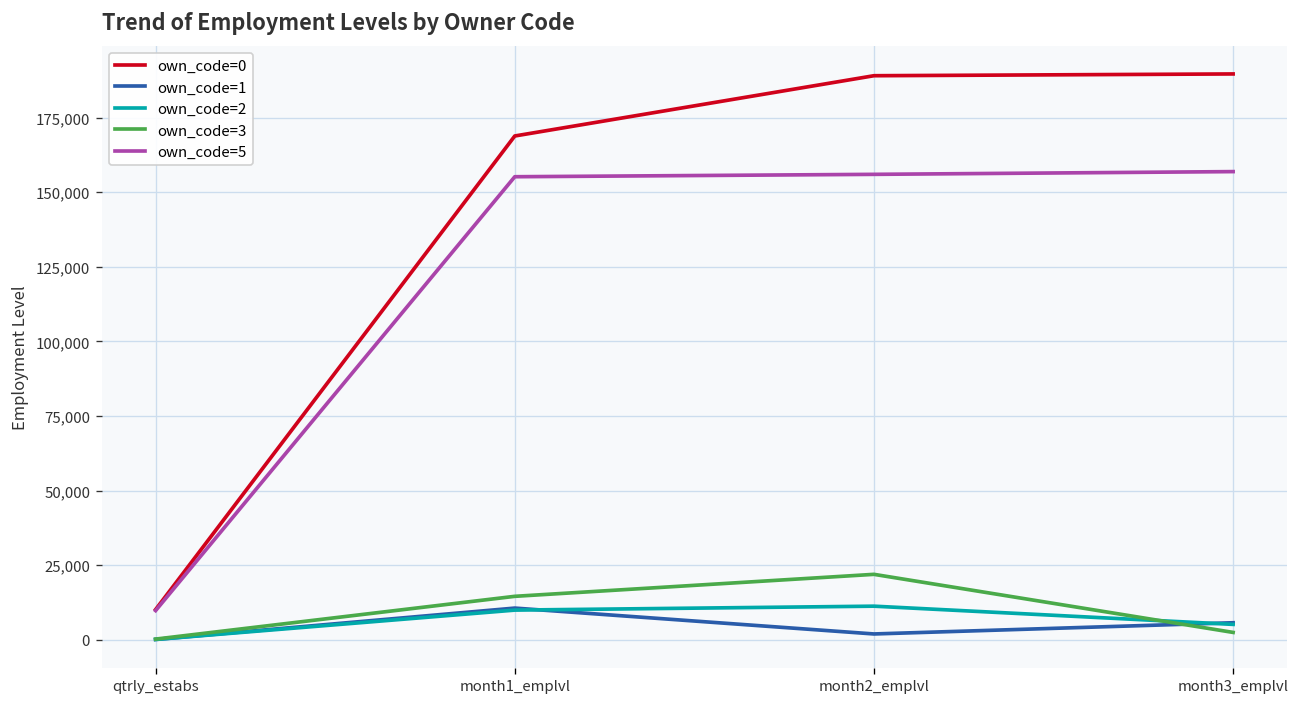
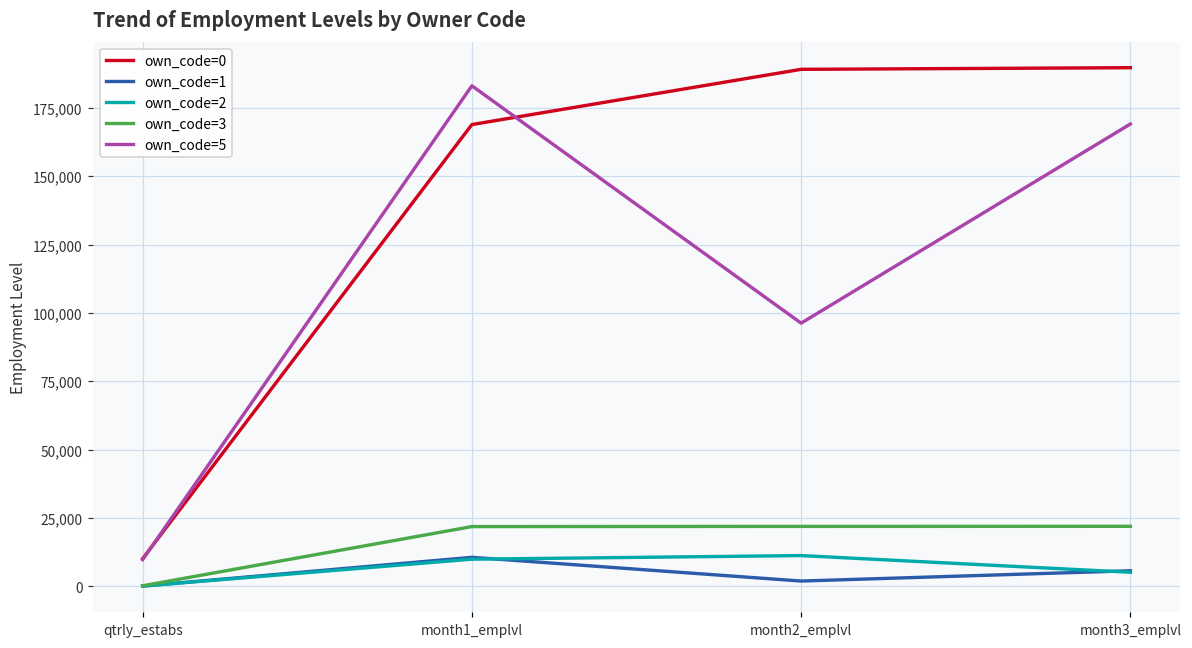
  {
    "own_code=0": {
      "month1_emplvl": "169,000",
      "month2_emplvl": "189,000",
      "month3_emplvl": "190,000"
    },
    "own_code=1": {
      "month2_emplvl": "2,000"
    },
    "own_code=2": {
      "month2_emplvl": "11,000"
    },
    "own_code=3": {
-     "month1_emplvl": "15,000",
+     "month1_emplvl": "22,000",
      "month2_emplvl": "22,000",
-     "month3_emplvl": "2,000"
+     "month3_emplvl": "22,000"
    },
    "own_code=5": {
-     "month1_emplvl": "155,000",
-     "month2_emplvl": "156,000",
-     "month3_emplvl": "157,000"
+     "month1_emplvl": "183,000",
+     "month2_emplvl": "96,000",
+     "month3_emplvl": "169,000"
    }
  }
